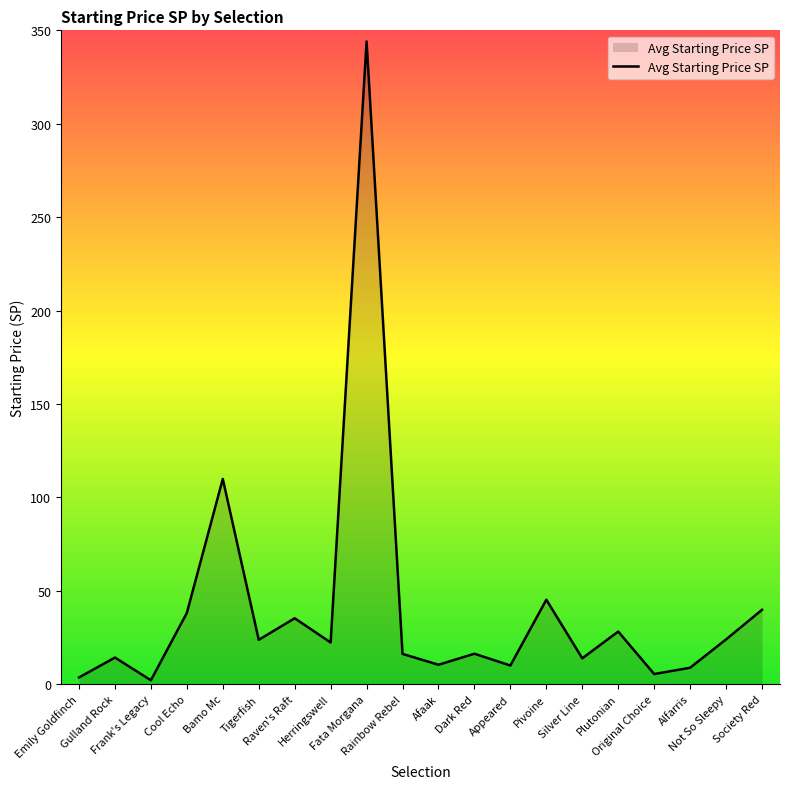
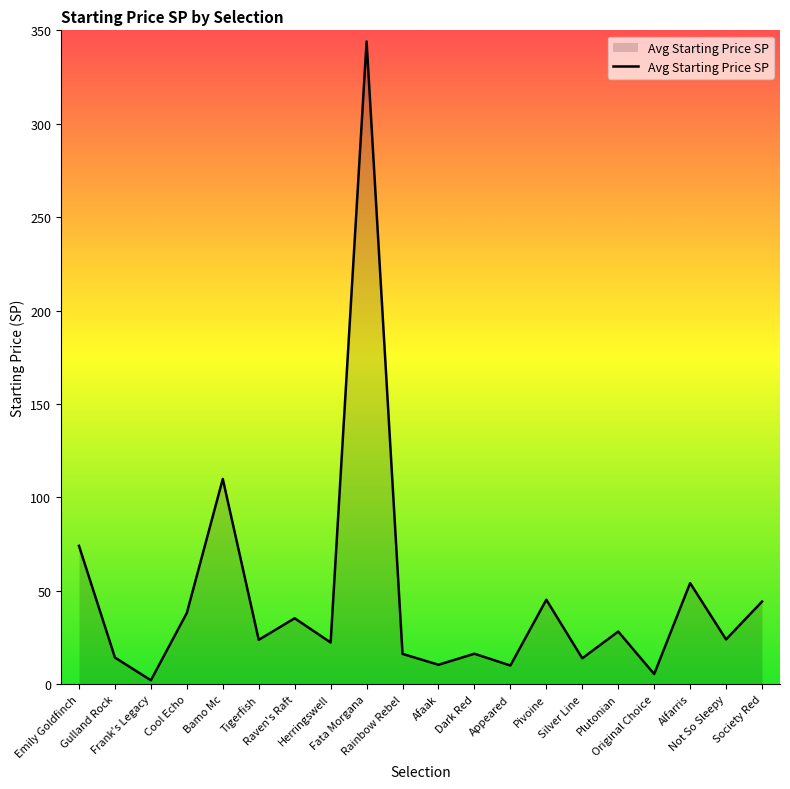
  {
-   "Emily Goldfinch": 4,
+   "Emily Goldfinch": 74,
    "Gulland Rock": 14,
    "Frank's Legacy": 2,
    "Cool Echo": 38,
    "Bamo Mc": 110,
    "Tigerfish": 24,
    "Raven's Raft": 35,
    "Herringswell": 22,
    "Fata Morgana": 344,
    "Rainbow Rebel": 16,
    "Afaak": 10,
    "Dark Red": 16,
    "Appeared": 10,
    "Pivoine": 45,
    "Silver Line": 14,
    "Plutonian": 28,
    "Original Choice": 5,
-   "Alfarris": 9,
+   "Alfarris": 54,
    "Not So Sleepy": 24,
-   "Society Red": 40
+   "Society Red": 44
  }
